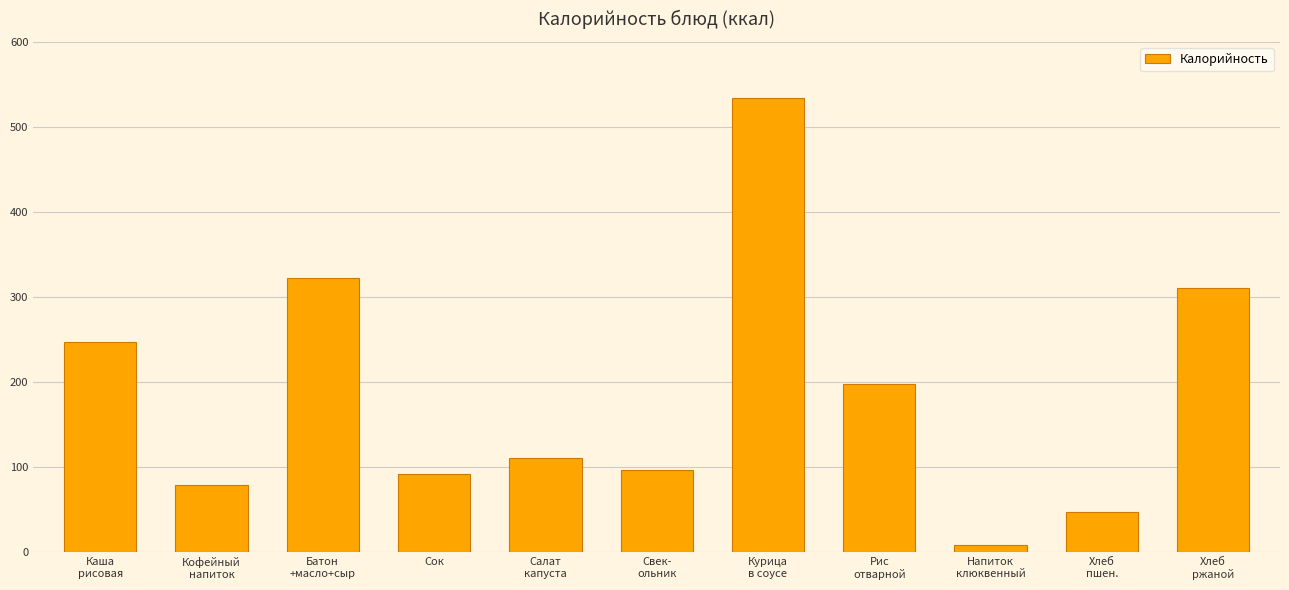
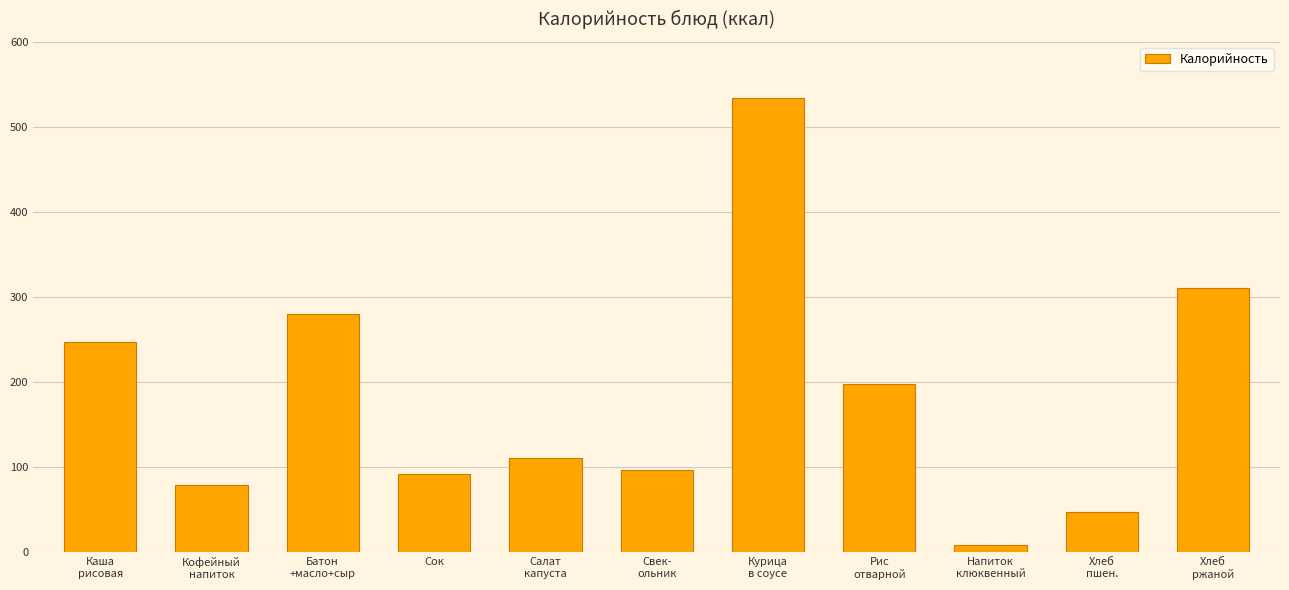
  {
    "Каша рисовая": 250,
    "Кофейный напиток": 80,
-   "Батон +масло+сыр": 320,
+   "Батон +масло+сыр": 280,
    "Сок": 90,
    "Салат капуста": 110,
    "Свек- ольник": 100,
    "Курица в соусе": 530,
    "Рис отварной": 200,
    "Напиток клюквенный": 10,
    "Хлеб пшен.": 50,
    "Хлеб ржаной": 310
  }
